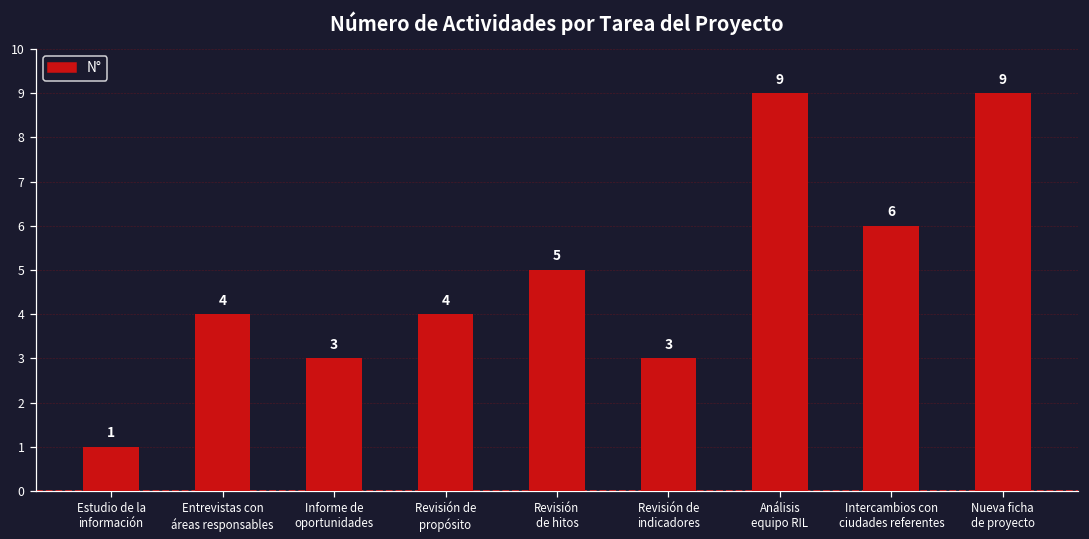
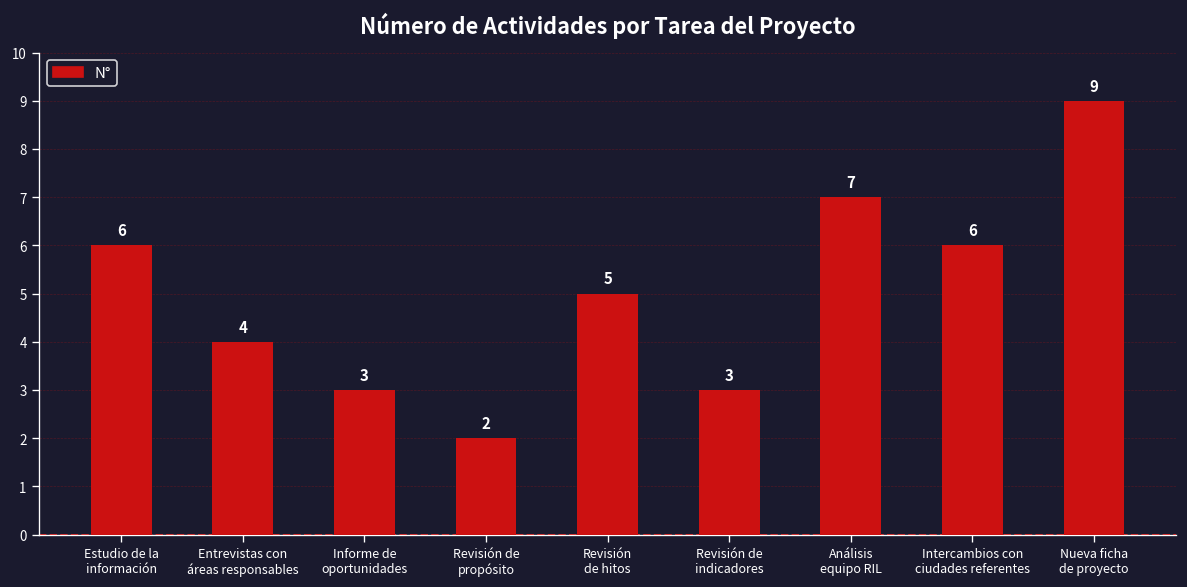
  {
-   "Estudio de la información": 1,
+   "Estudio de la información": 6,
    "Entrevistas con áreas responsables": 4,
    "Informe de oportunidades": 3,
-   "Revisión de propósito": 4,
+   "Revisión de propósito": 2,
    "Revisión de hitos": 5,
    "Revisión de indicadores": 3,
-   "Análisis equipo RIL": 9,
+   "Análisis equipo RIL": 7,
    "Intercambios con ciudades referentes": 6,
    "Nueva ficha de proyecto": 9
  }
